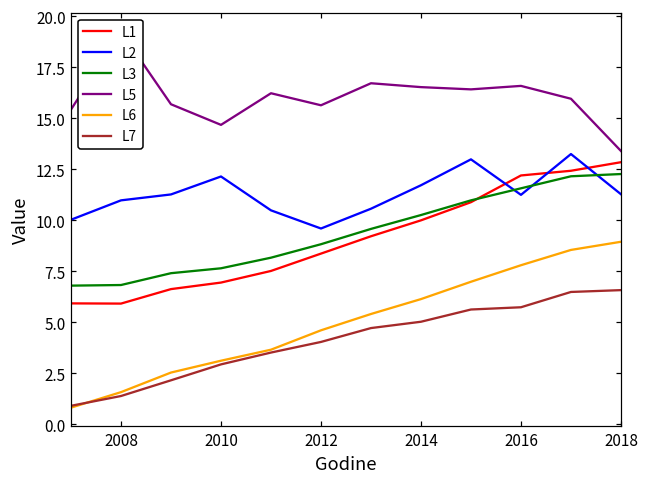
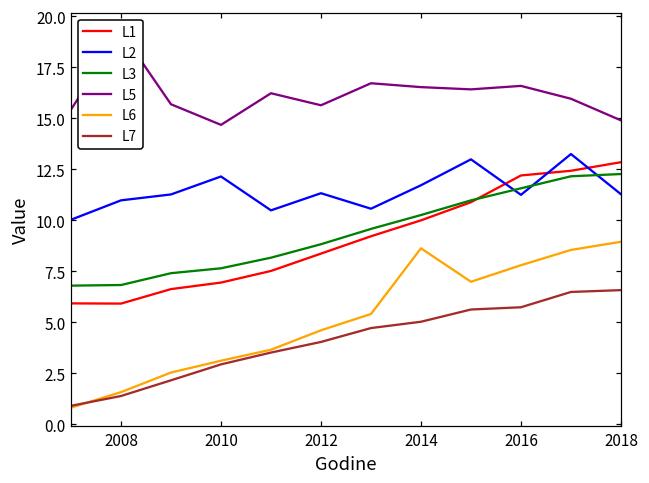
  {
    "L1": {
      "2008": 5.9,
      "2010": 7.0,
      "2012": 8.4,
      "2014": 10.0,
      "2016": 12.2,
      "2018": 12.9
    },
    "L2": {
      "2008": 11.0,
      "2010": 12.2,
-     "2012": 9.6,
+     "2012": 11.3,
      "2014": 11.7,
      "2016": 11.3,
      "2018": 11.3
    },
    "L3": {
      "2008": 6.8,
      "2010": 7.7,
      "2012": 8.8,
      "2014": 10.3,
      "2016": 11.6,
      "2018": 12.3
    },
    "L5": {
      "2010": 14.7,
      "2012": 15.6,
      "2014": 16.5,
      "2016": 16.6,
-     "2018": 13.4
+     "2018": 14.9
    },
    "L6": {
      "2008": 1.6,
      "2010": 3.1,
      "2012": 4.6,
-     "2014": 6.1,
+     "2014": 8.6,
      "2016": 7.8,
      "2018": 9.0
    },
    "L7": {
      "2008": 1.4,
      "2010": 2.9,
      "2012": 4.0,
      "2014": 5.0,
      "2016": 5.7,
      "2018": 6.6
    }
  }
